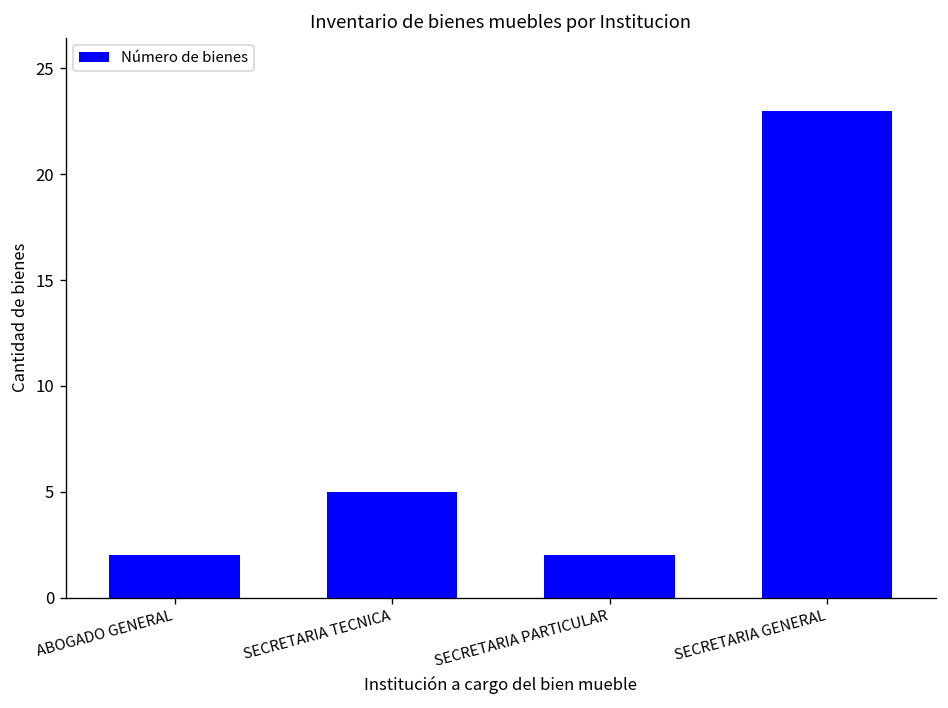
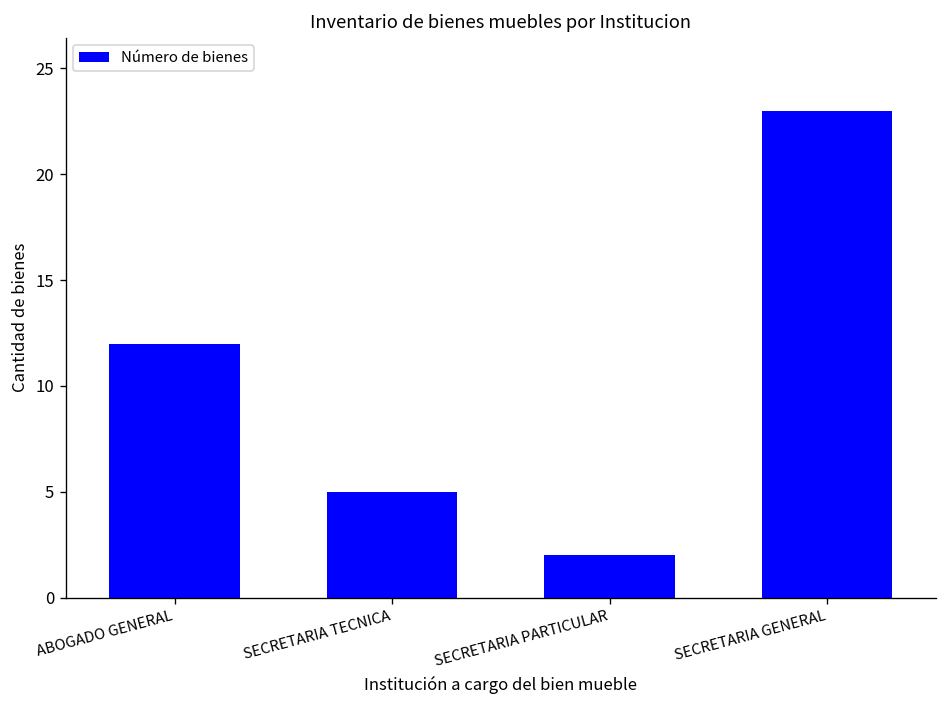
  {
-   "ABOGADO GENERAL": 2,
+   "ABOGADO GENERAL": 12,
    "SECRETARIA TECNICA": 5,
    "SECRETARIA PARTICULAR": 2,
    "SECRETARIA GENERAL": 23
  }
